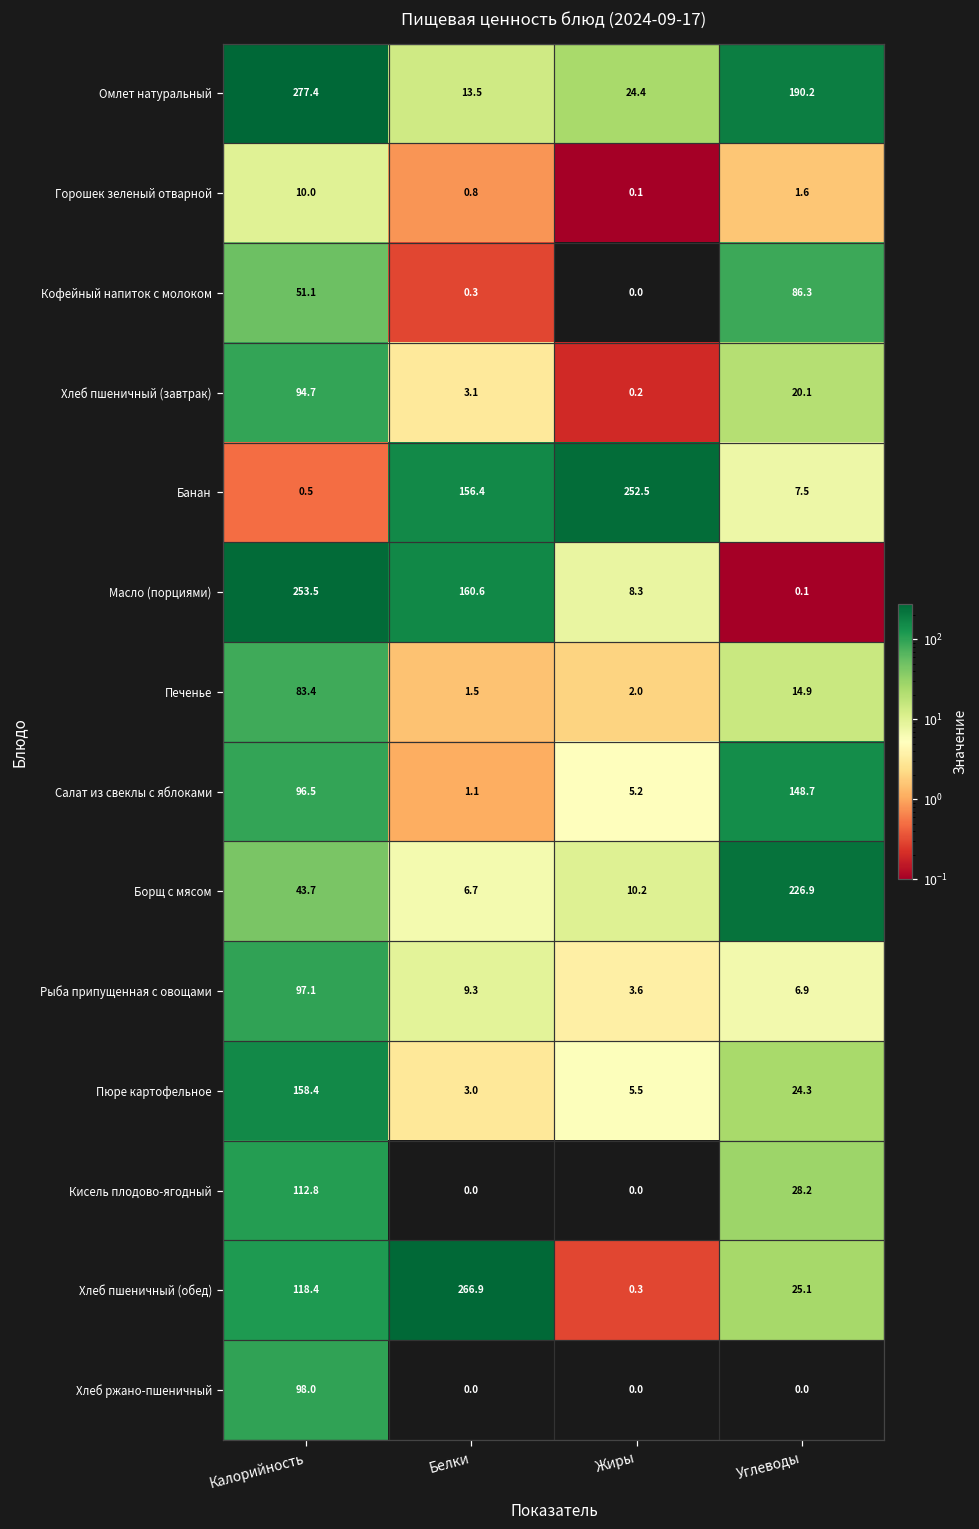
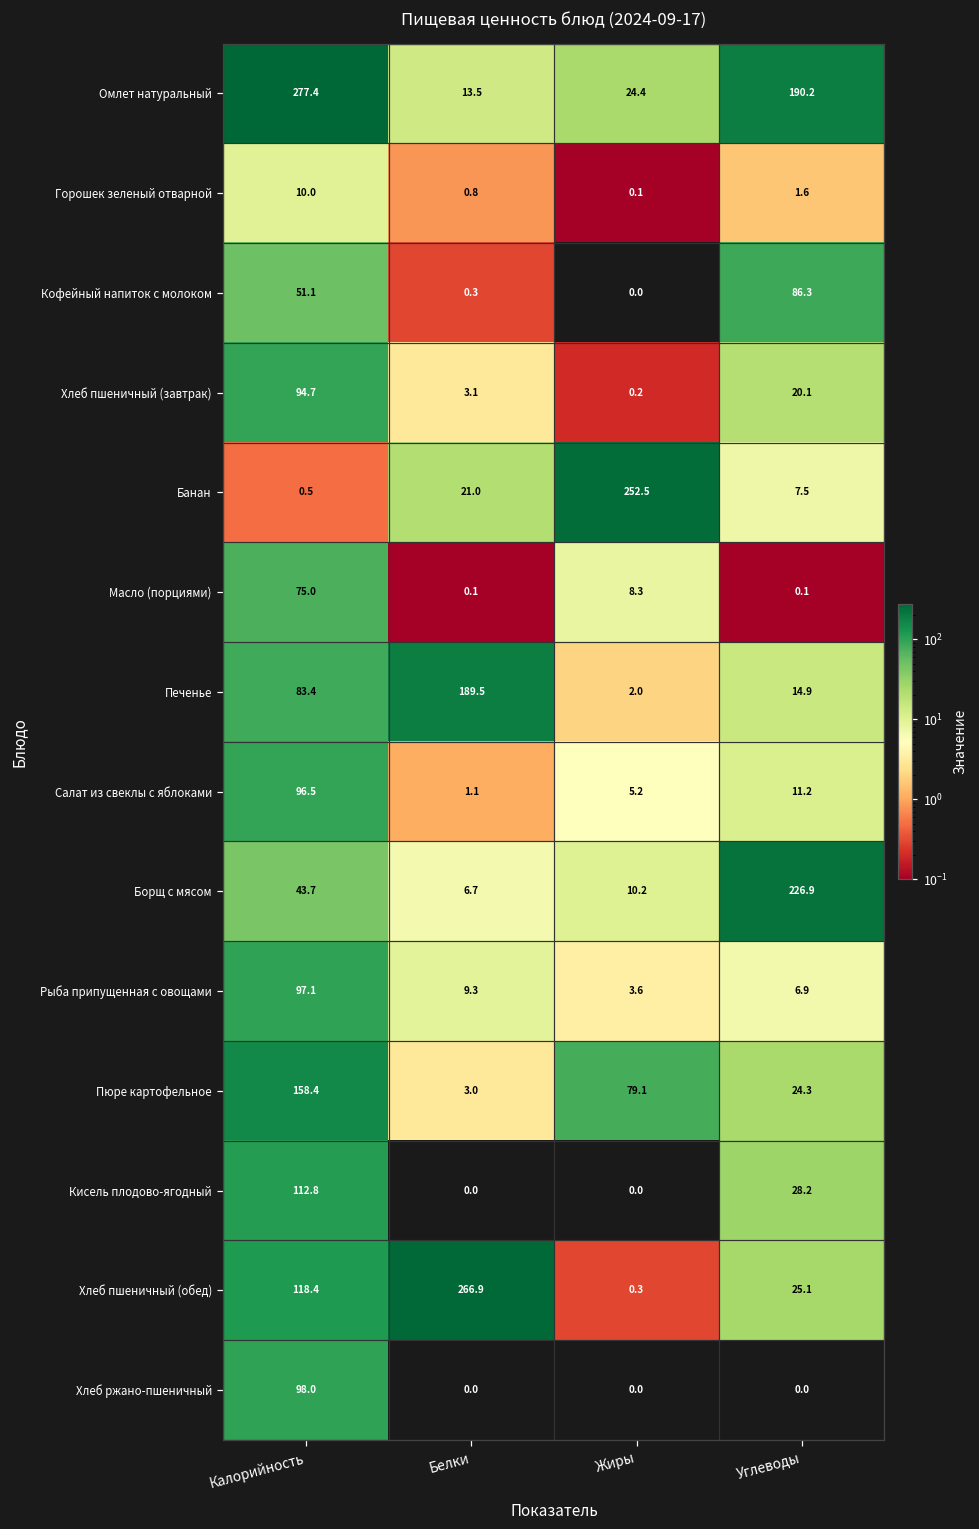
  {
    "Омлет натуральный": {
      "Калорийность": 277.4,
      "Белки": 13.5,
      "Жиры": 24.4,
      "Углеводы": 190.2
    },
    "Горошек зеленый отварной": {
      "Калорийность": 10.0,
      "Белки": 0.8,
      "Жиры": 0.1,
      "Углеводы": 1.6
    },
    "Кофейный напиток с молоком": {
      "Калорийность": 51.1,
      "Белки": 0.3,
      "Жиры": 0.0,
      "Углеводы": 86.3
    },
    "Хлеб пшеничный (завтрак)": {
      "Калорийность": 94.7,
      "Белки": 3.1,
      "Жиры": 0.2,
      "Углеводы": 20.1
    },
    "Банан": {
      "Калорийность": 0.5,
-     "Белки": 156.4,
+     "Белки": 21.0,
      "Жиры": 252.5,
      "Углеводы": 7.5
    },
    "Масло (порциями)": {
-     "Калорийность": 253.5,
-     "Белки": 160.6,
+     "Калорийность": 75.0,
+     "Белки": 0.1,
      "Жиры": 8.3,
      "Углеводы": 0.1
    },
    "Печенье": {
      "Калорийность": 83.4,
-     "Белки": 1.5,
+     "Белки": 189.5,
      "Жиры": 2.0,
      "Углеводы": 14.9
    },
    "Салат из свеклы с яблоками": {
      "Калорийность": 96.5,
      "Белки": 1.1,
      "Жиры": 5.2,
-     "Углеводы": 148.7
+     "Углеводы": 11.2
    },
    "Борщ с мясом": {
      "Калорийность": 43.7,
      "Белки": 6.7,
      "Жиры": 10.2,
      "Углеводы": 226.9
    },
    "Рыба припущенная с овощами": {
      "Калорийность": 97.1,
      "Белки": 9.3,
      "Жиры": 3.6,
      "Углеводы": 6.9
    },
    "Пюре картофельное": {
      "Калорийность": 158.4,
      "Белки": 3.0,
-     "Жиры": 5.5,
+     "Жиры": 79.1,
      "Углеводы": 24.3
    },
    "Кисель плодово-ягодный": {
      "Калорийность": 112.8,
      "Белки": 0.0,
      "Жиры": 0.0,
      "Углеводы": 28.2
    },
    "Хлеб пшеничный (обед)": {
      "Калорийность": 118.4,
      "Белки": 266.9,
      "Жиры": 0.3,
      "Углеводы": 25.1
    },
    "Хлеб ржано-пшеничный": {
      "Калорийность": 98.0,
      "Белки": 0.0,
      "Жиры": 0.0,
      "Углеводы": 0.0
    }
  }
